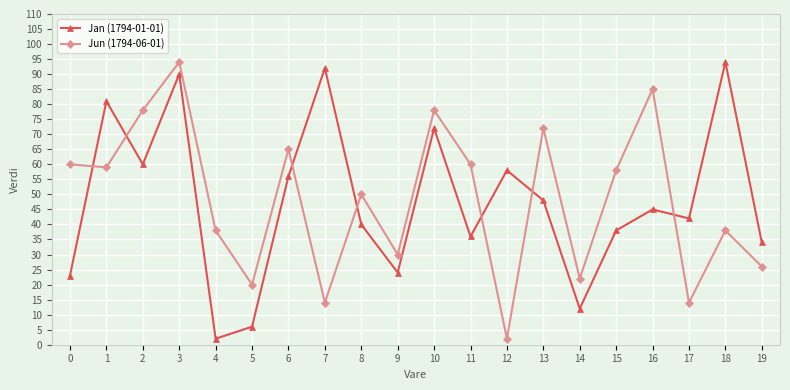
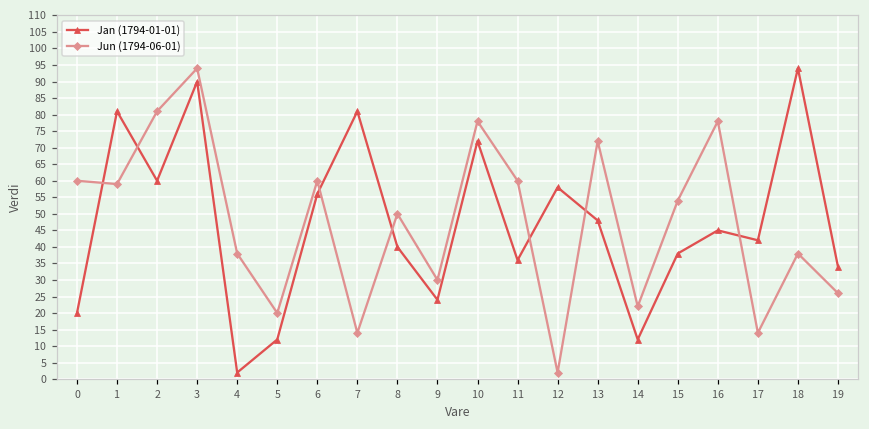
  {
    "Jan (1794-01-01)": {
-     "0": 23,
+     "0": 20,
      "1": 81,
      "2": 60,
      "3": 90,
      "4": 2,
-     "5": 6,
+     "5": 12,
      "6": 56,
-     "7": 92,
+     "7": 81,
      "8": 40,
      "9": 24,
      "10": 72,
      "11": 36,
      "12": 58,
      "13": 48,
      "14": 12,
      "15": 38,
      "16": 45,
      "17": 42,
      "18": 94,
      "19": 34
    },
    "Jun (1794-06-01)": {
      "0": 60,
      "1": 59,
-     "2": 78,
+     "2": 81,
      "3": 94,
      "4": 38,
      "5": 20,
-     "6": 65,
+     "6": 60,
      "7": 14,
      "8": 50,
      "9": 30,
      "10": 78,
      "11": 60,
      "12": 2,
      "13": 72,
      "14": 22,
-     "15": 58,
-     "16": 85,
+     "15": 54,
+     "16": 78,
      "17": 14,
      "18": 38,
      "19": 26
    }
  }
